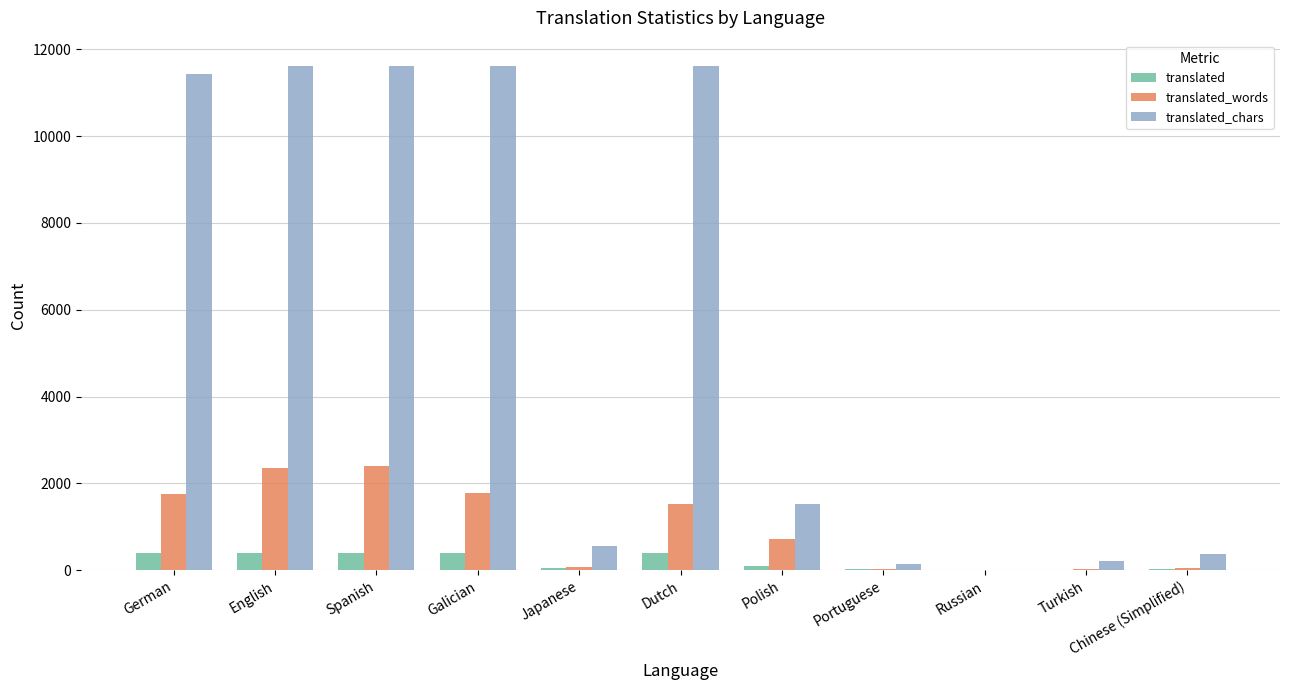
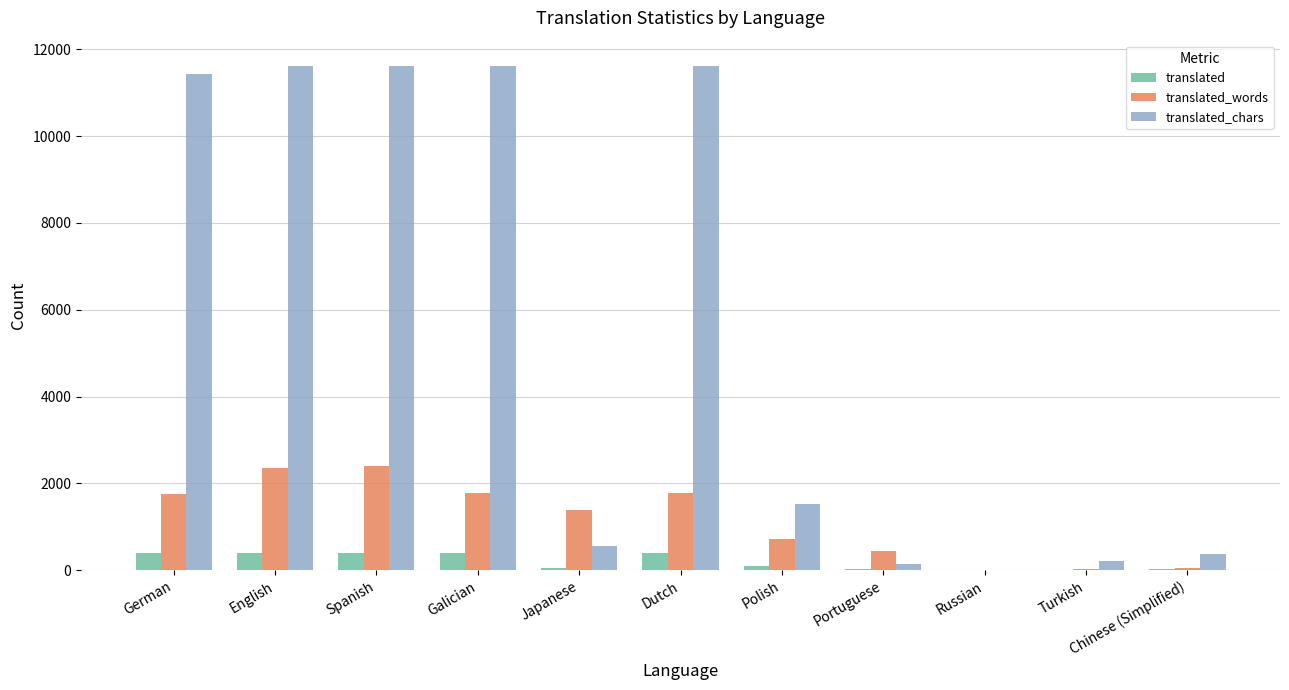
  {
    "translated_words": {
      "German": 1700,
      "English": 2300,
      "Spanish": 2400,
      "Galician": 1800,
-     "Japanese": 100,
-     "Dutch": 1500,
+     "Japanese": 1400,
+     "Dutch": 1800,
      "Polish": 700,
-     "Portuguese": 0,
+     "Portuguese": 400,
      "Russian": 0
    }
  }
